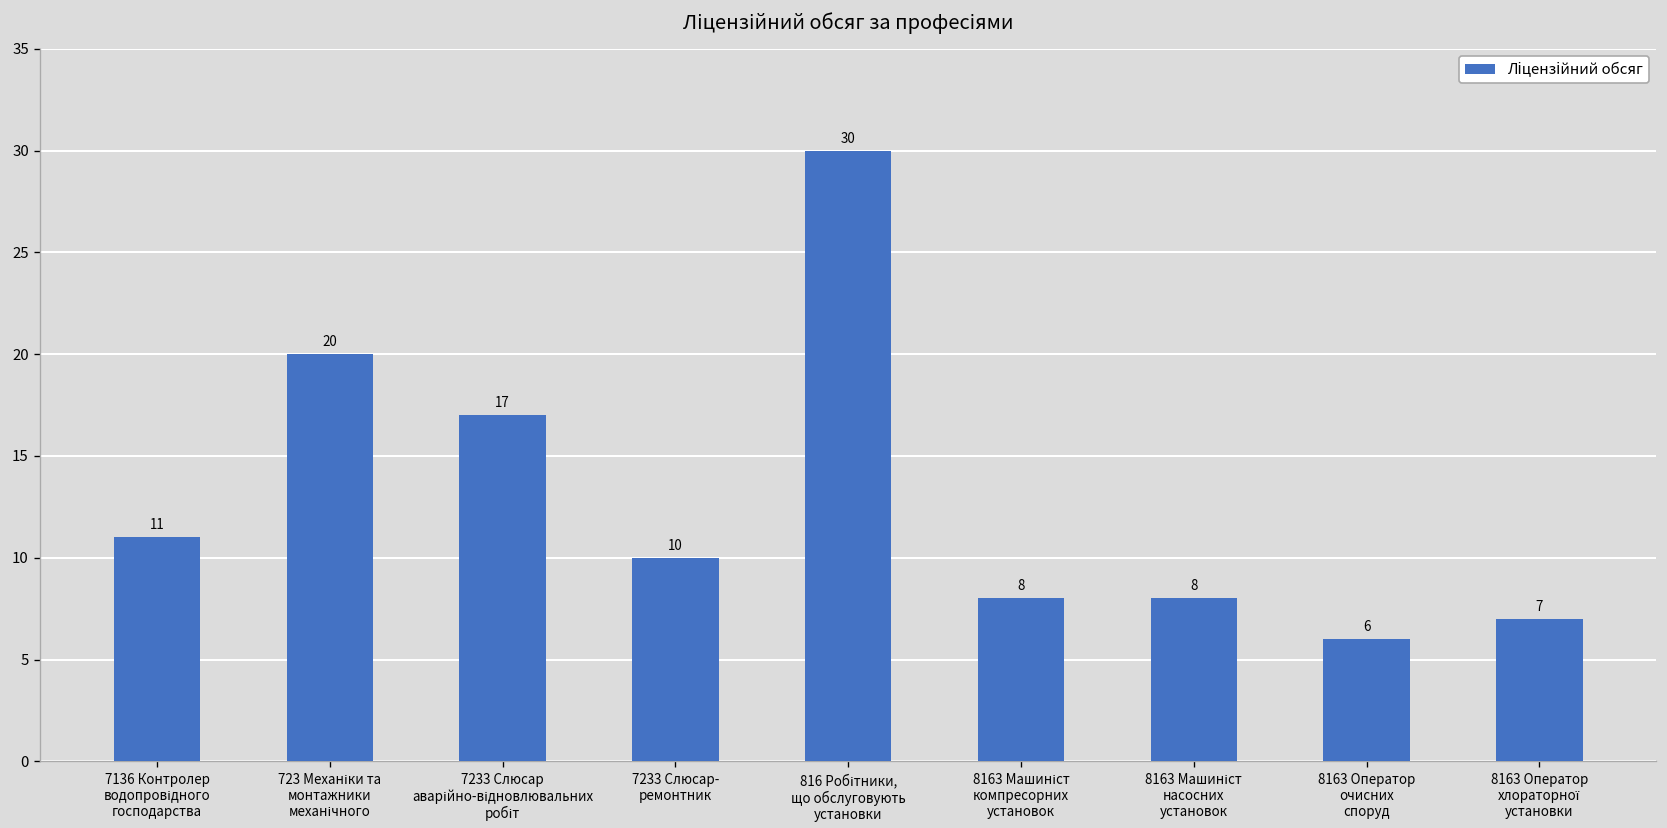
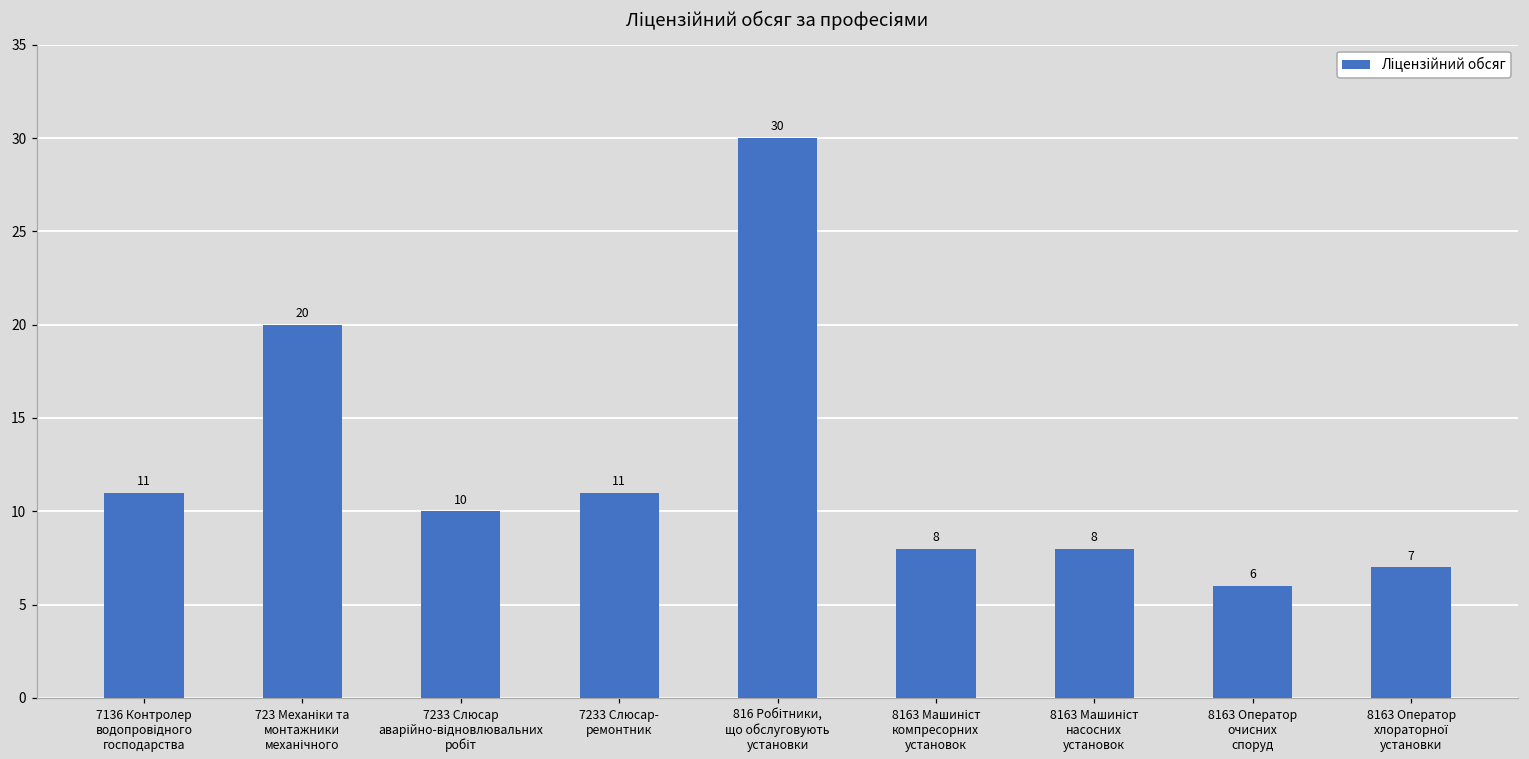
  {
    "7136 Контролер водопровідного господарства": 11,
    "723 Механіки та монтажники механічного": 20,
-   "7233 Слюсар аварійно-відновлювальних робіт": 17,
-   "7233 Слюсар- ремонтник": 10,
+   "7233 Слюсар аварійно-відновлювальних робіт": 10,
+   "7233 Слюсар- ремонтник": 11,
    "816 Робітники, що обслуговують установки": 30,
    "8163 Машиніст компресорних установок": 8,
    "8163 Машиніст насосних установок": 8,
    "8163 Оператор очисних споруд": 6,
    "8163 Оператор хлораторної установки": 7
  }
